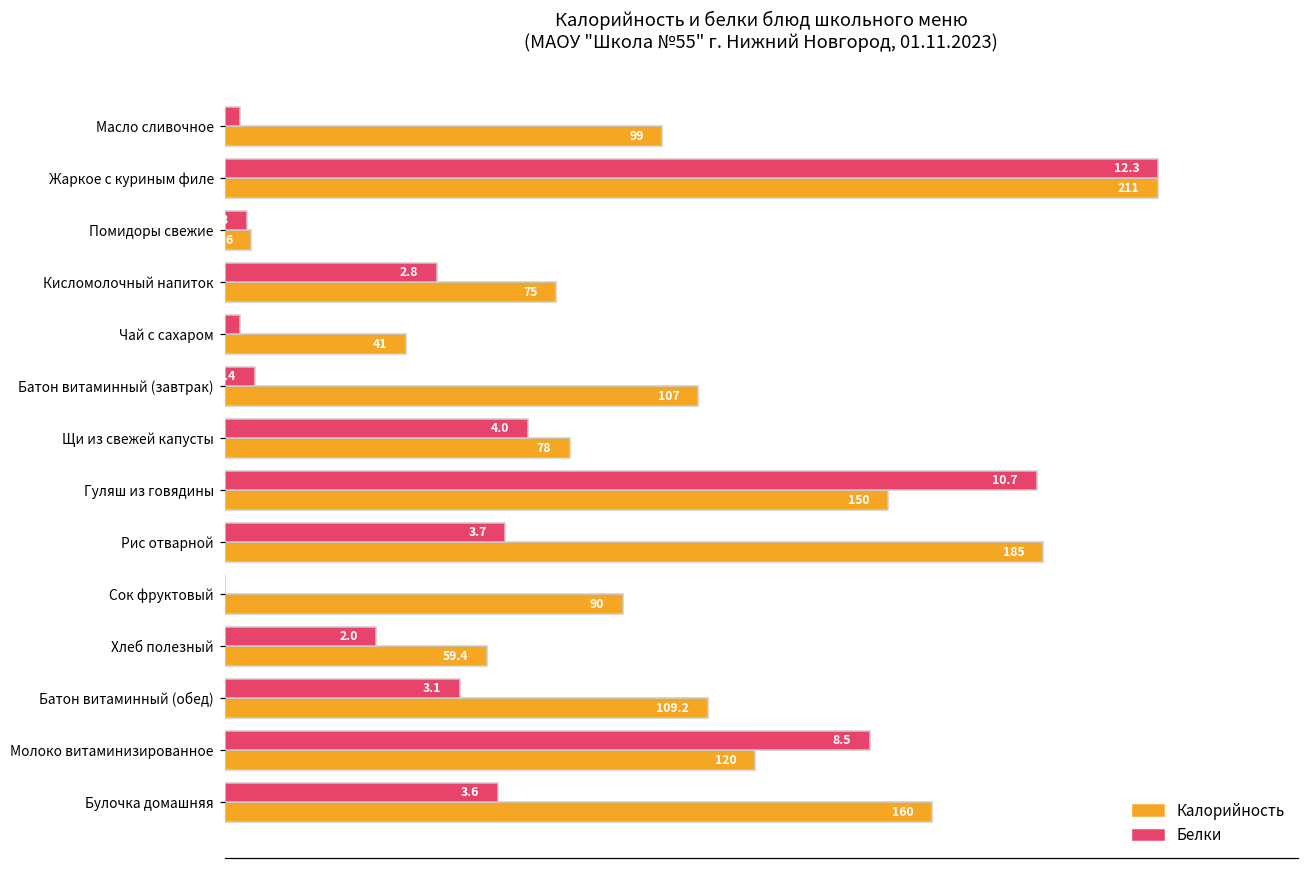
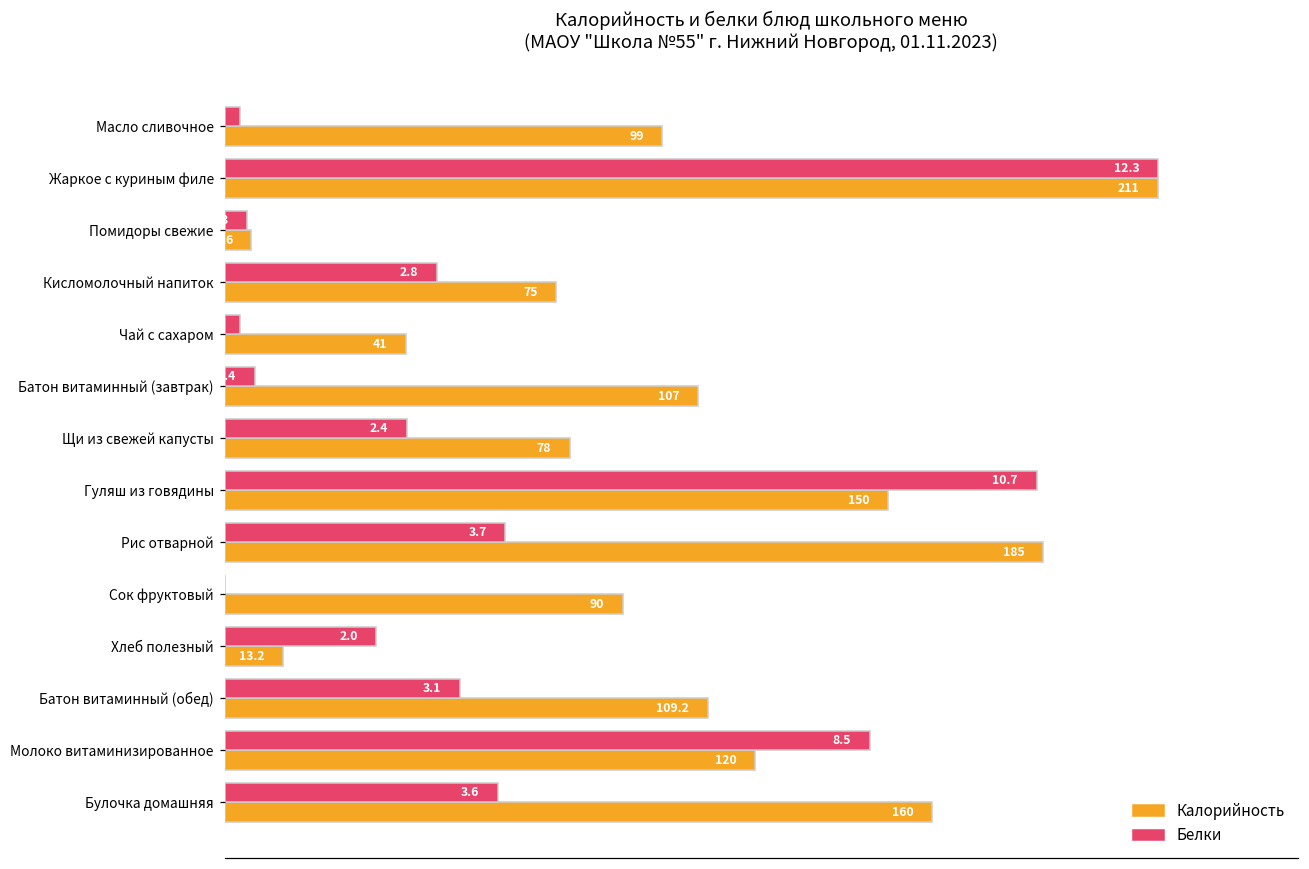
  {
    "Калорийность": {
-     "Хлеб полезный": 59.4
+     "Хлеб полезный": 13.2
    },
    "Белки": {
-     "Щи из свежей капусты": 4.0
+     "Щи из свежей капусты": 2.4
    }
  }
